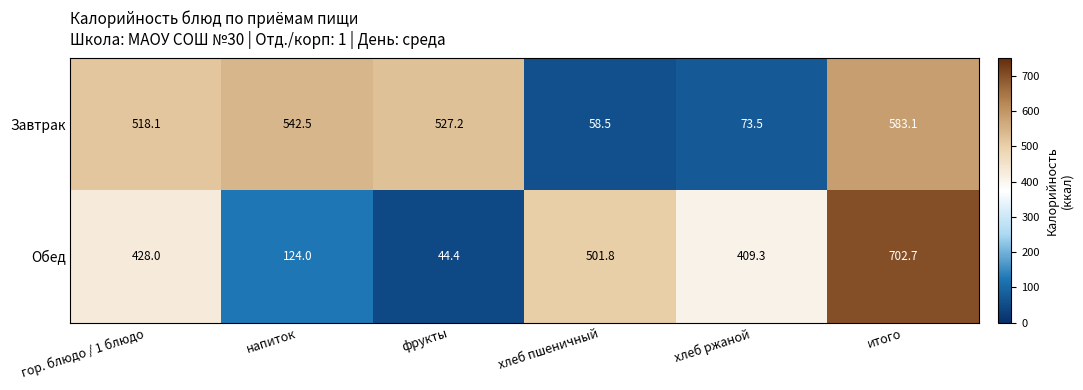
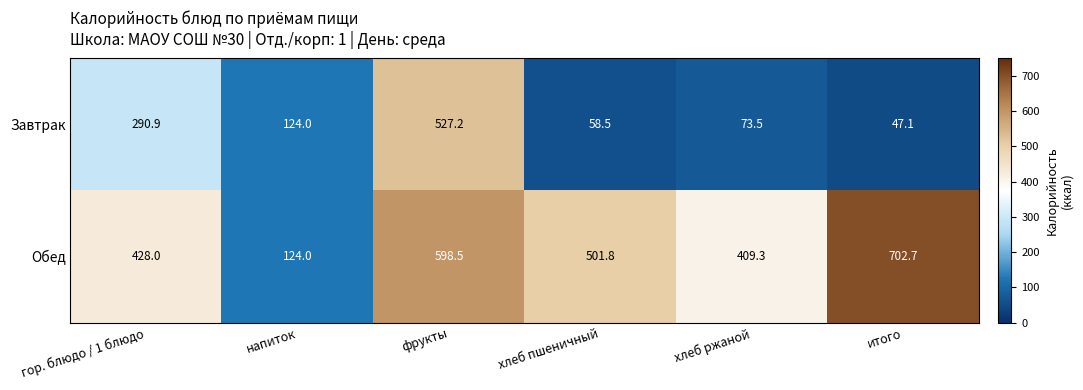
  {
    "Завтрак": {
-     "гор. блюдо / 1 блюдо": 518.1,
-     "напиток": 542.5,
+     "гор. блюдо / 1 блюдо": 290.9,
+     "напиток": 124.0,
      "фрукты": 527.2,
      "хлеб пшеничный": 58.5,
      "хлеб ржаной": 73.5,
-     "итого": 583.1
+     "итого": 47.1
    },
    "Обед": {
      "гор. блюдо / 1 блюдо": 428.0,
      "напиток": 124.0,
-     "фрукты": 44.4,
+     "фрукты": 598.5,
      "хлеб пшеничный": 501.8,
      "хлеб ржаной": 409.3,
      "итого": 702.7
    }
  }
